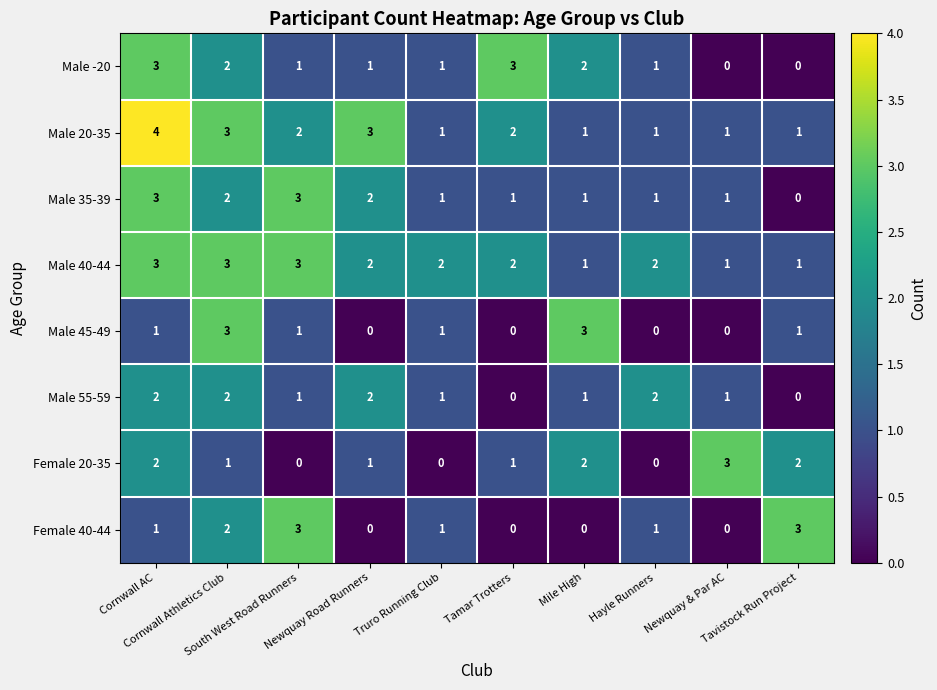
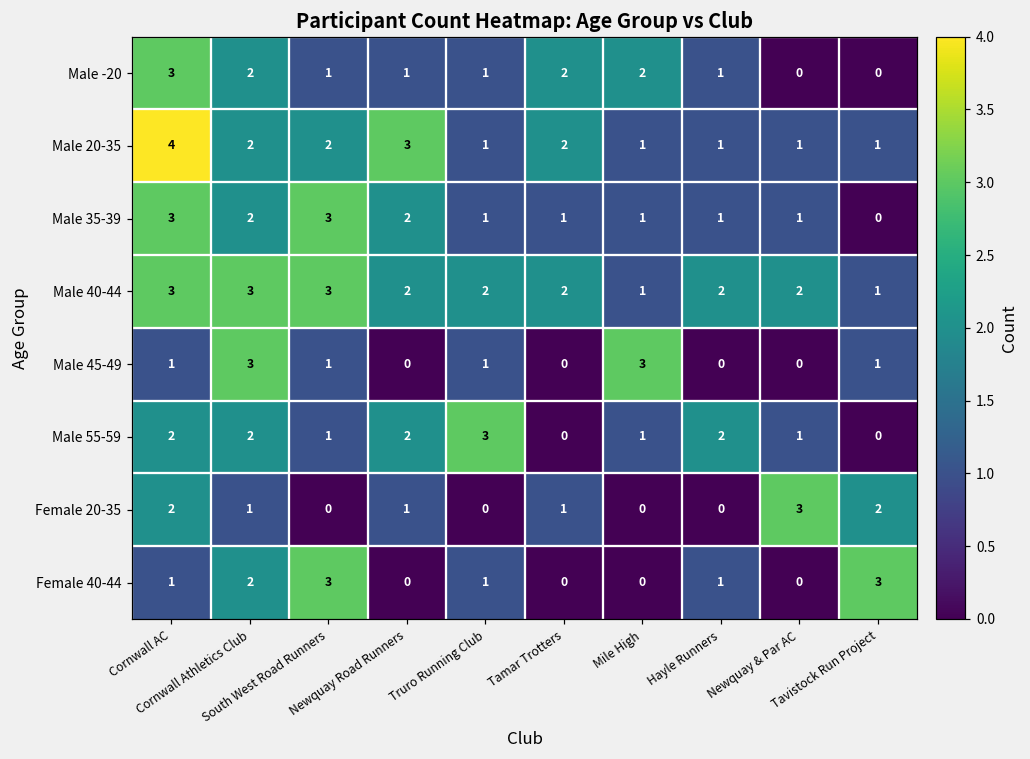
  {
    "Male -20": {
      "Cornwall AC": 3,
      "Cornwall Athletics Club": 2,
      "South West Road Runners": 1,
      "Newquay Road Runners": 1,
      "Truro Running Club": 1,
-     "Tamar Trotters": 3,
+     "Tamar Trotters": 2,
      "Mile High": 2,
      "Hayle Runners": 1,
      "Newquay & Par AC": 0,
      "Tavistock Run Project": 0
    },
    "Male 20-35": {
      "Cornwall AC": 4,
-     "Cornwall Athletics Club": 3,
+     "Cornwall Athletics Club": 2,
      "South West Road Runners": 2,
      "Newquay Road Runners": 3,
      "Truro Running Club": 1,
      "Tamar Trotters": 2,
      "Mile High": 1,
      "Hayle Runners": 1,
      "Newquay & Par AC": 1,
      "Tavistock Run Project": 1
    },
    "Male 35-39": {
      "Cornwall AC": 3,
      "Cornwall Athletics Club": 2,
      "South West Road Runners": 3,
      "Newquay Road Runners": 2,
      "Truro Running Club": 1,
      "Tamar Trotters": 1,
      "Mile High": 1,
      "Hayle Runners": 1,
      "Newquay & Par AC": 1,
      "Tavistock Run Project": 0
    },
    "Male 40-44": {
      "Cornwall AC": 3,
      "Cornwall Athletics Club": 3,
      "South West Road Runners": 3,
      "Newquay Road Runners": 2,
      "Truro Running Club": 2,
      "Tamar Trotters": 2,
      "Mile High": 1,
      "Hayle Runners": 2,
-     "Newquay & Par AC": 1,
+     "Newquay & Par AC": 2,
      "Tavistock Run Project": 1
    },
    "Male 45-49": {
      "Cornwall AC": 1,
      "Cornwall Athletics Club": 3,
      "South West Road Runners": 1,
      "Newquay Road Runners": 0,
      "Truro Running Club": 1,
      "Tamar Trotters": 0,
      "Mile High": 3,
      "Hayle Runners": 0,
      "Newquay & Par AC": 0,
      "Tavistock Run Project": 1
    },
    "Male 55-59": {
      "Cornwall AC": 2,
      "Cornwall Athletics Club": 2,
      "South West Road Runners": 1,
      "Newquay Road Runners": 2,
-     "Truro Running Club": 1,
+     "Truro Running Club": 3,
      "Tamar Trotters": 0,
      "Mile High": 1,
      "Hayle Runners": 2,
      "Newquay & Par AC": 1,
      "Tavistock Run Project": 0
    },
    "Female 20-35": {
      "Cornwall AC": 2,
      "Cornwall Athletics Club": 1,
      "South West Road Runners": 0,
      "Newquay Road Runners": 1,
      "Truro Running Club": 0,
      "Tamar Trotters": 1,
-     "Mile High": 2,
+     "Mile High": 0,
      "Hayle Runners": 0,
      "Newquay & Par AC": 3,
      "Tavistock Run Project": 2
    },
    "Female 40-44": {
      "Cornwall AC": 1,
      "Cornwall Athletics Club": 2,
      "South West Road Runners": 3,
      "Newquay Road Runners": 0,
      "Truro Running Club": 1,
      "Tamar Trotters": 0,
      "Mile High": 0,
      "Hayle Runners": 1,
      "Newquay & Par AC": 0,
      "Tavistock Run Project": 3
    }
  }
